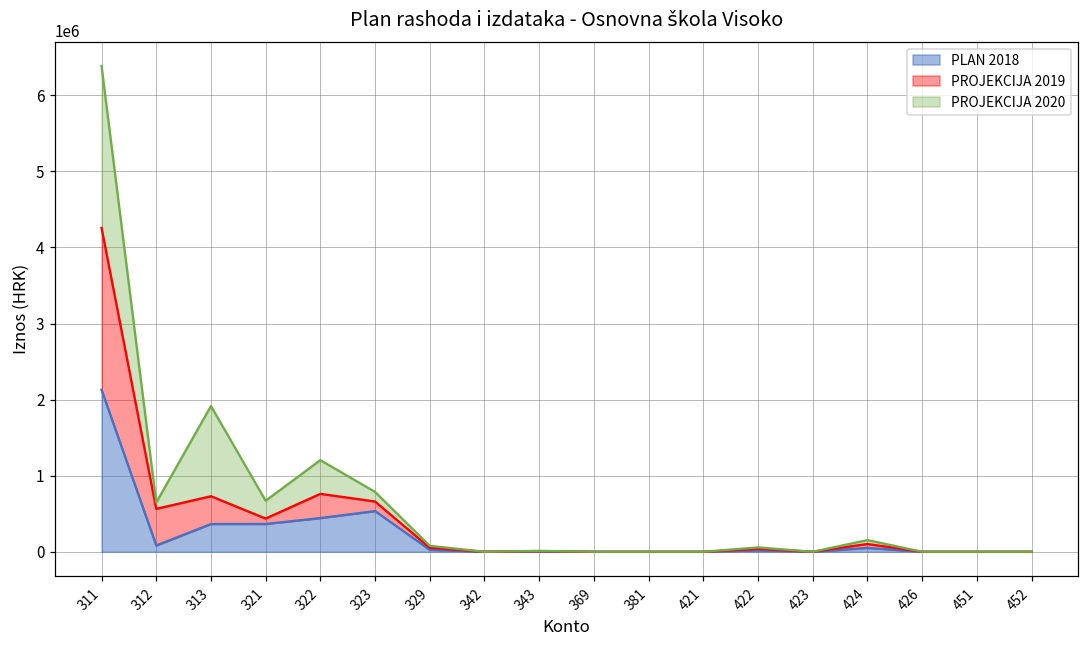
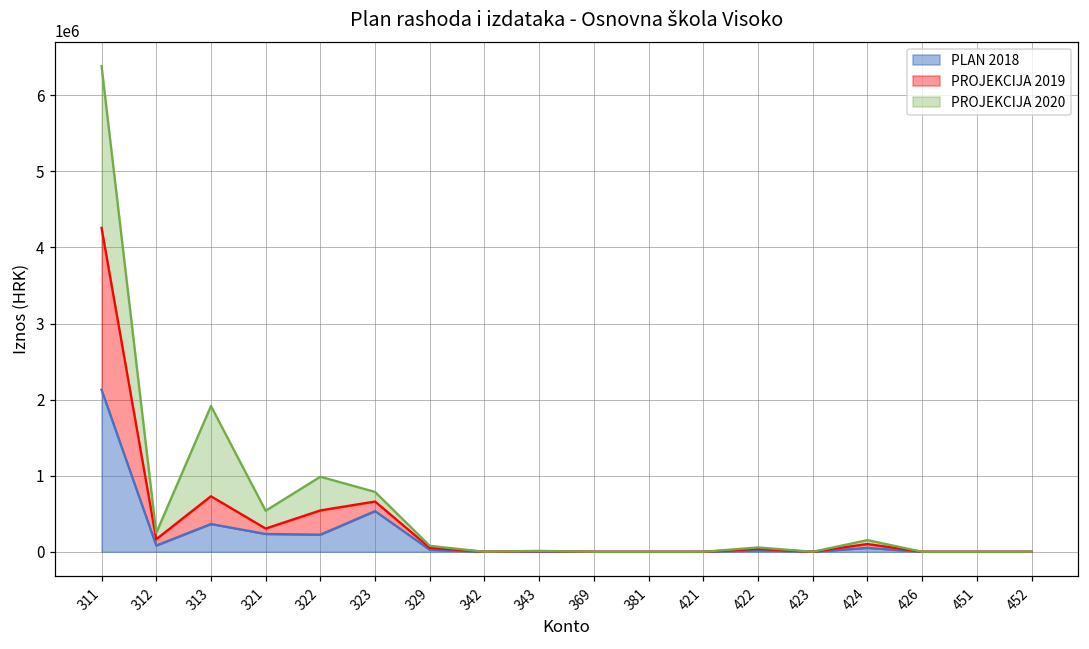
  {
    "PLAN 2018": {
      "311": 2100000,
      "312": 100000,
      "313": 400000,
-     "321": 400000,
-     "322": 400000,
+     "321": 200000,
+     "322": 200000,
      "323": 500000,
      "424": 100000
    },
    "PROJEKCIJA 2019": {
      "311": 2100000,
-     "312": 500000,
+     "312": 100000,
      "313": 400000,
      "321": 100000,
      "322": 300000,
      "323": 100000,
      "424": 100000
    },
    "PROJEKCIJA 2020": {
      "311": 2100000,
      "312": 100000,
      "313": 1200000,
      "321": 200000,
      "322": 400000,
      "323": 100000,
      "424": 100000
    }
  }
